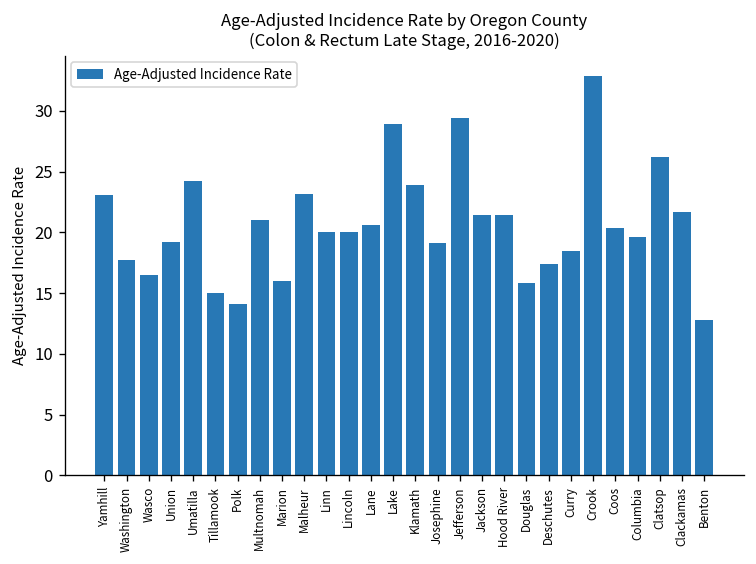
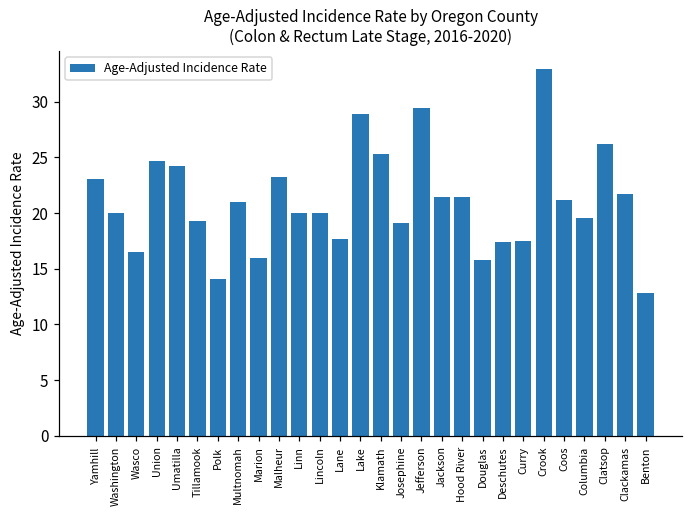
  {
    "Yamhill": 23.1,
-   "Washington": 17.7,
+   "Washington": 20.0,
    "Wasco": 16.5,
-   "Union": 19.2,
+   "Union": 24.7,
    "Umatilla": 24.2,
-   "Tillamook": 15.0,
+   "Tillamook": 19.3,
    "Polk": 14.1,
    "Multnomah": 21.0,
    "Marion": 16.0,
    "Malheur": 23.2,
    "Linn": 20.0,
    "Lincoln": 20.0,
-   "Lane": 20.6,
+   "Lane": 17.7,
    "Lake": 28.9,
-   "Klamath": 23.9,
+   "Klamath": 25.3,
    "Josephine": 19.1,
    "Jefferson": 29.4,
    "Jackson": 21.4,
    "Hood River": 21.4,
    "Douglas": 15.8,
    "Deschutes": 17.4,
-   "Curry": 18.5,
+   "Curry": 17.5,
    "Crook": 32.9,
-   "Coos": 20.4,
+   "Coos": 21.2,
    "Columbia": 19.6,
    "Clatsop": 26.2,
    "Clackamas": 21.7,
    "Benton": 12.8
  }
